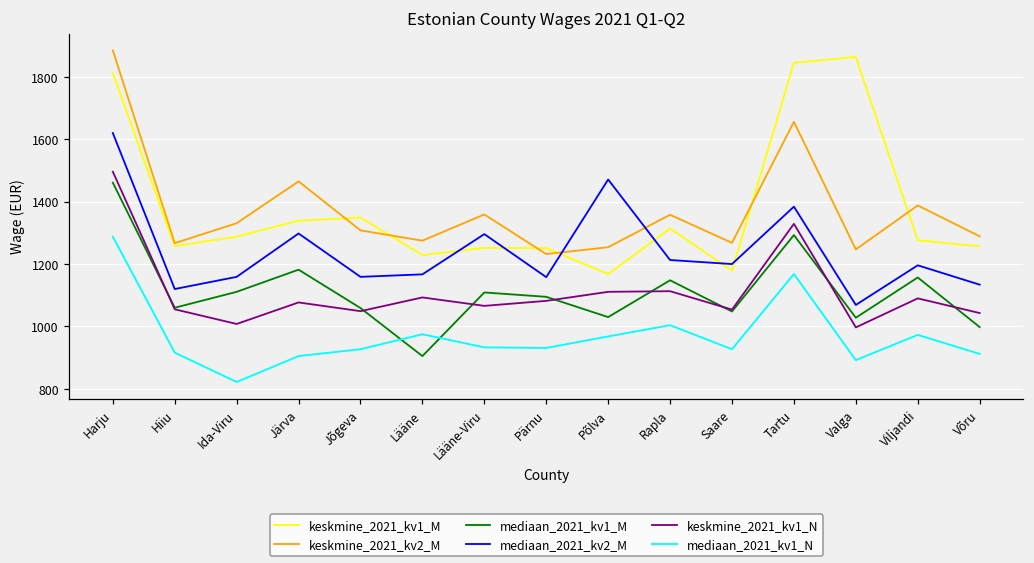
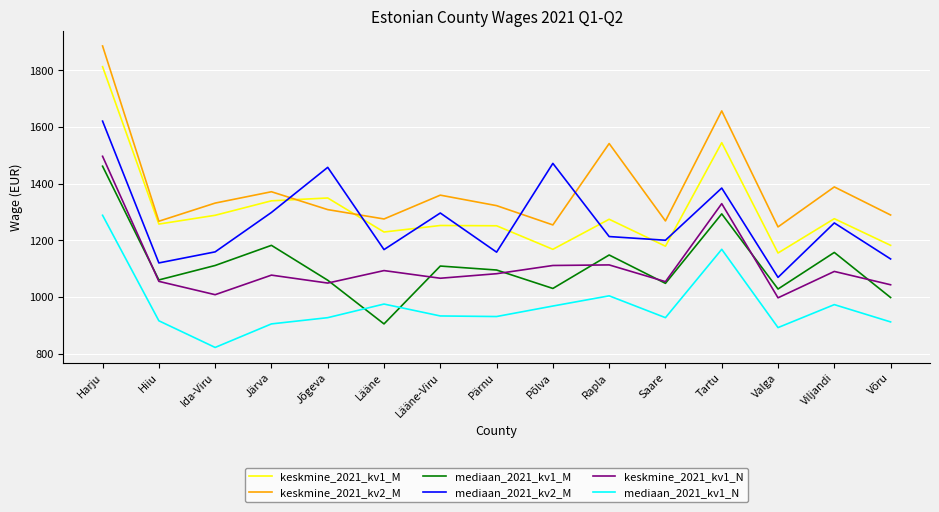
  {
    "keskmine_2021_kv1_M": {
      "Harju": 1810,
      "Hiiu": 1260,
      "Ida-Viru": 1290,
      "Järva": 1340,
      "Jõgeva": 1350,
      "Lääne": 1230,
      "Lääne-Viru": 1250,
      "Pärnu": 1250,
      "Põlva": 1170,
-     "Rapla": 1310,
+     "Rapla": 1270,
      "Saare": 1180,
-     "Tartu": 1850,
-     "Valga": 1860,
+     "Tartu": 1540,
+     "Valga": 1160,
      "Viljandi": 1280,
-     "Võru": 1260
+     "Võru": 1180
    },
    "keskmine_2021_kv2_M": {
      "Harju": 1890,
      "Hiiu": 1270,
      "Ida-Viru": 1330,
-     "Järva": 1470,
+     "Järva": 1370,
      "Jõgeva": 1310,
      "Lääne": 1280,
      "Lääne-Viru": 1360,
-     "Pärnu": 1230,
+     "Pärnu": 1320,
      "Põlva": 1250,
-     "Rapla": 1360,
+     "Rapla": 1540,
      "Saare": 1270,
      "Tartu": 1660,
      "Valga": 1250,
      "Viljandi": 1390,
      "Võru": 1290
    },
    "mediaan_2021_kv1_M": {
      "Harju": 1460,
      "Ida-Viru": 1110,
      "Järva": 1180,
      "Jõgeva": 1060,
      "Lääne": 910,
      "Lääne-Viru": 1110,
      "Pärnu": 1100,
      "Põlva": 1030,
      "Rapla": 1150,
      "Tartu": 1290,
      "Valga": 1030,
      "Viljandi": 1160,
      "Võru": 1000
    },
    "mediaan_2021_kv2_M": {
      "Harju": 1620,
      "Hiiu": 1120,
      "Ida-Viru": 1160,
      "Järva": 1300,
-     "Jõgeva": 1160,
+     "Jõgeva": 1460,
      "Lääne": 1170,
      "Lääne-Viru": 1300,
      "Pärnu": 1160,
      "Põlva": 1470,
      "Rapla": 1210,
      "Saare": 1200,
      "Tartu": 1380,
      "Valga": 1070,
-     "Viljandi": 1200,
+     "Viljandi": 1260,
      "Võru": 1130
    },
    "keskmine_2021_kv1_N": {
      "Harju": 1500,
      "Ida-Viru": 1010,
      "Järva": 1080,
      "Jõgeva": 1050,
      "Lääne": 1090,
      "Lääne-Viru": 1070,
      "Pärnu": 1080,
      "Põlva": 1110,
      "Rapla": 1110,
      "Tartu": 1330,
      "Valga": 1000,
      "Viljandi": 1090,
      "Võru": 1040
    },
    "mediaan_2021_kv1_N": {
      "Harju": 1290,
      "Hiiu": 920,
      "Ida-Viru": 820,
      "Järva": 910,
      "Jõgeva": 930,
      "Lääne": 980,
      "Lääne-Viru": 930,
      "Pärnu": 930,
      "Põlva": 970,
      "Rapla": 1000,
      "Saare": 930,
      "Tartu": 1170,
      "Valga": 890,
      "Viljandi": 970,
      "Võru": 910
    }
  }
